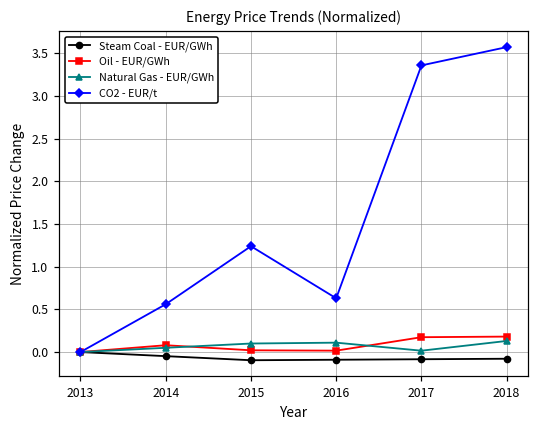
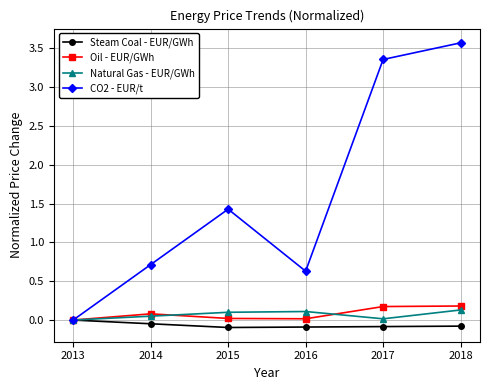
  {
    "Steam Coal - EUR/GWh": {
      "2014": 0.0,
      "2015": -0.1,
      "2016": -0.1,
      "2017": -0.1,
      "2018": -0.1
    },
    "Oil - EUR/GWh": {
      "2015": 0.0,
      "2016": 0.0,
      "2017": 0.2,
      "2018": 0.2
    },
    "Natural Gas - EUR/GWh": {
      "2015": 0.1,
      "2016": 0.1,
      "2017": 0.0,
      "2018": 0.1
    },
    "CO2 - EUR/t": {
-     "2014": 0.6,
-     "2015": 1.2,
+     "2014": 0.7,
+     "2015": 1.4,
      "2016": 0.6,
      "2017": 3.4,
      "2018": 3.6
    }
  }
